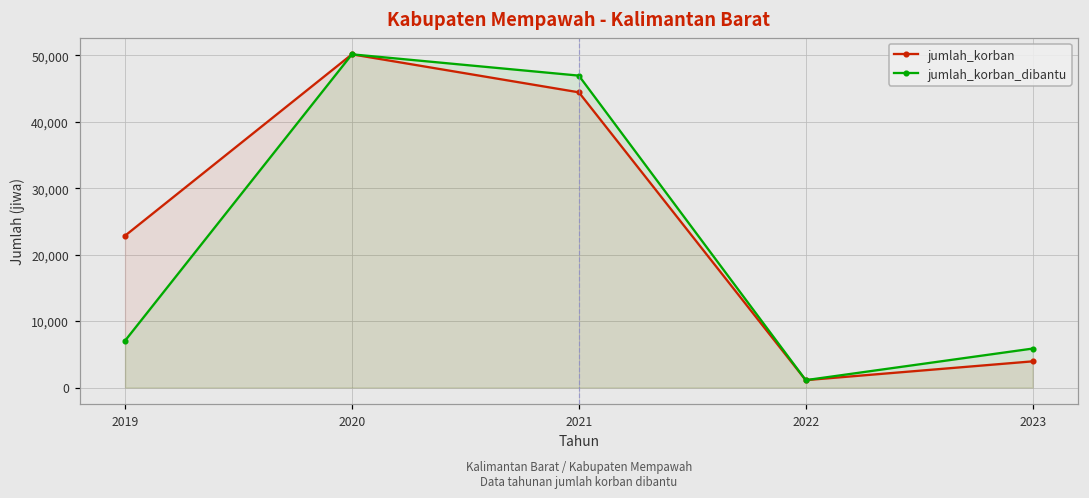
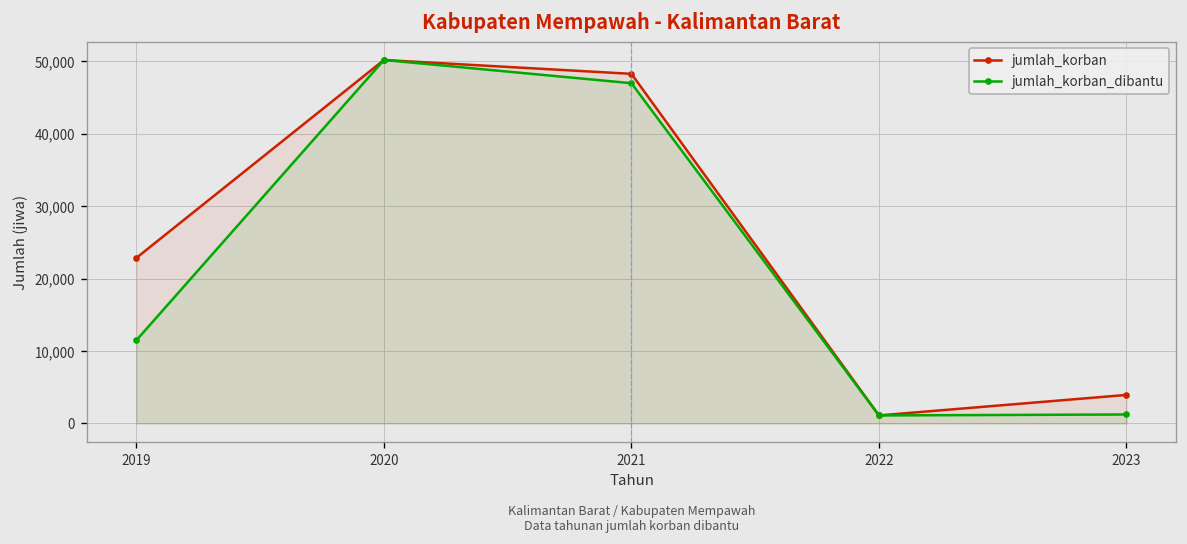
  {
    "jumlah_korban": {
      "2019": "23,000",
-     "2021": "44,000",
+     "2021": "48,000",
      "2023": "4,000"
    },
    "jumlah_korban_dibantu": {
-     "2019": "7,000",
+     "2019": "11,000",
      "2021": "47,000",
-     "2023": "6,000"
+     "2023": "1,000"
    }
  }
